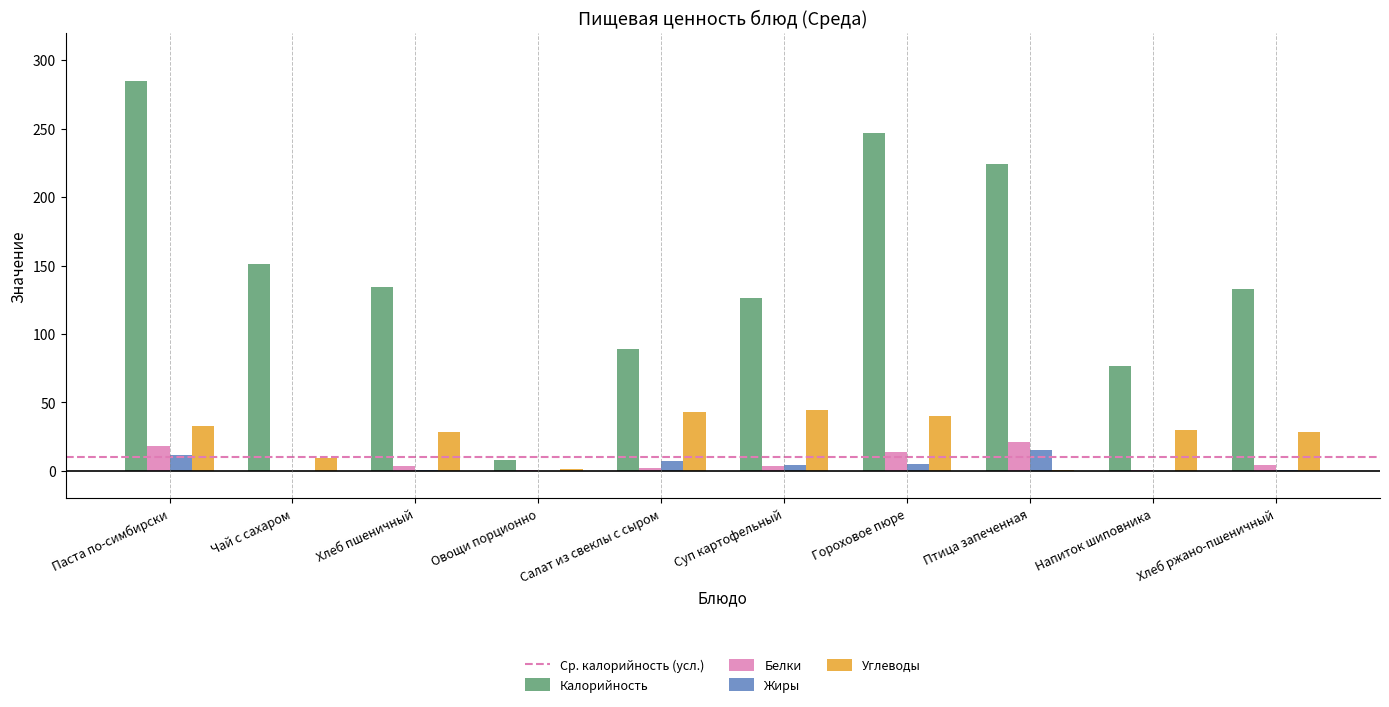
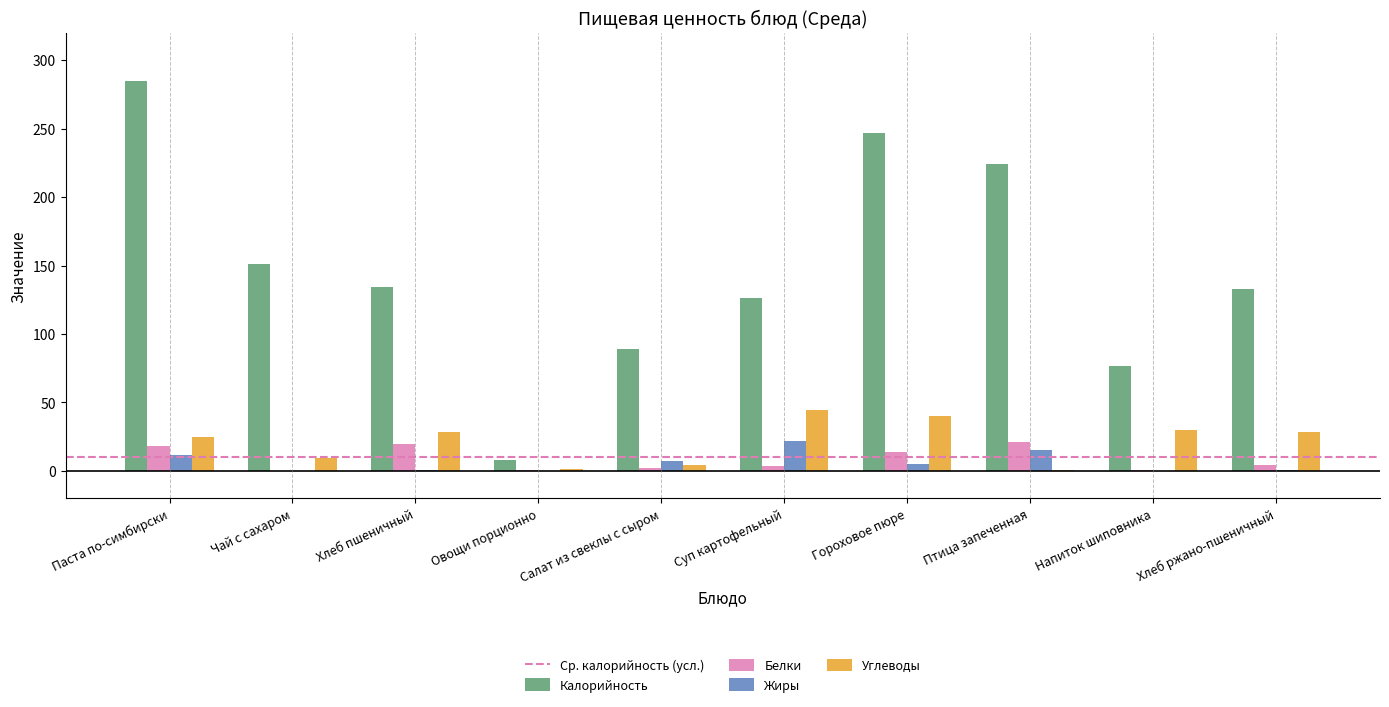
  {
    "Калорийность": {
      "Паста по-симбирски": 285,
      "Чай с сахаром": 151,
      "Хлеб пшеничный": 134,
      "Овощи порционно": 8,
      "Салат из свеклы с сыром": 89,
      "Суп картофельный": 127,
      "Гороховое пюре": 247,
      "Птица запеченная": 224,
      "Напиток шиповника": 77,
      "Хлеб ржано-пшеничный": 133
    },
    "Белки": {
      "Паста по-симбирски": 19,
-     "Хлеб пшеничный": 4,
+     "Хлеб пшеничный": 20,
      "Салат из свеклы с сыром": 2,
      "Суп картофельный": 3,
      "Гороховое пюре": 14,
      "Птица запеченная": 21,
      "Хлеб ржано-пшеничный": 5
    },
    "Жиры": {
      "Паста по-симбирски": 12,
      "Салат из свеклы с сыром": 7,
-     "Суп картофельный": 4,
+     "Суп картофельный": 22,
      "Гороховое пюре": 5,
      "Птица запеченная": 15
    },
    "Углеводы": {
-     "Паста по-симбирски": 33,
+     "Паста по-симбирски": 25,
      "Чай с сахаром": 10,
      "Хлеб пшеничный": 28,
-     "Салат из свеклы с сыром": 43,
+     "Салат из свеклы с сыром": 4,
      "Суп картофельный": 45,
      "Гороховое пюре": 40,
      "Напиток шиповника": 30,
      "Хлеб ржано-пшеничный": 29
    }
  }
